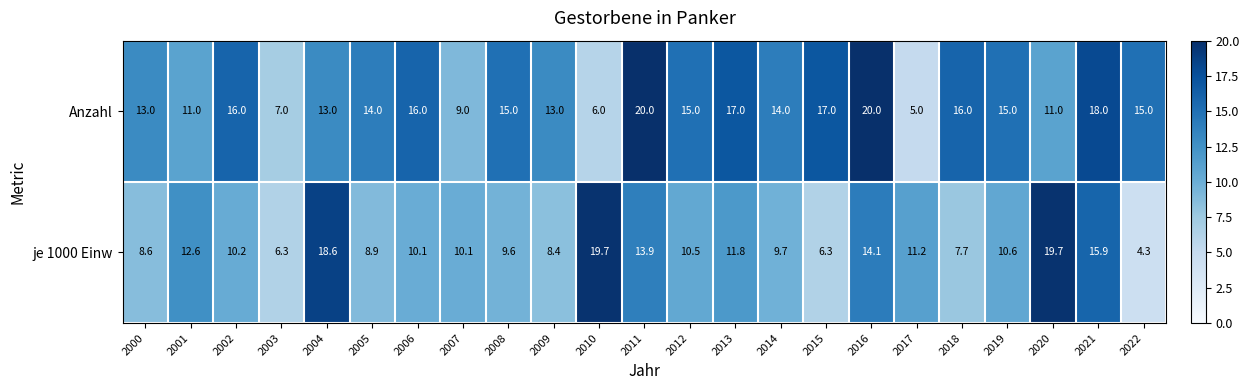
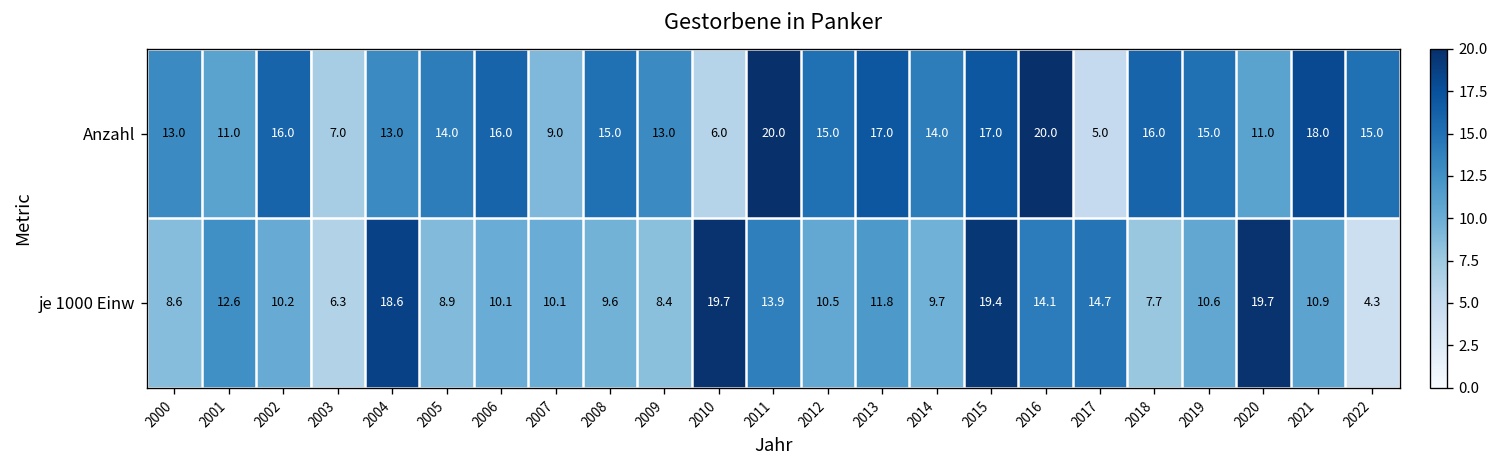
  {
    "Anzahl": {
      "2000": 13.0,
      "2001": 11.0,
      "2002": 16.0,
      "2003": 7.0,
      "2004": 13.0,
      "2005": 14.0,
      "2006": 16.0,
      "2007": 9.0,
      "2008": 15.0,
      "2009": 13.0,
      "2010": 6.0,
      "2011": 20.0,
      "2012": 15.0,
      "2013": 17.0,
      "2014": 14.0,
      "2015": 17.0,
      "2016": 20.0,
      "2017": 5.0,
      "2018": 16.0,
      "2019": 15.0,
      "2020": 11.0,
      "2021": 18.0,
      "2022": 15.0
    },
    "je 1000 Einw": {
      "2000": 8.6,
      "2001": 12.6,
      "2002": 10.2,
      "2003": 6.3,
      "2004": 18.6,
      "2005": 8.9,
      "2006": 10.1,
      "2007": 10.1,
      "2008": 9.6,
      "2009": 8.4,
      "2010": 19.7,
      "2011": 13.9,
      "2012": 10.5,
      "2013": 11.8,
      "2014": 9.7,
-     "2015": 6.3,
+     "2015": 19.4,
      "2016": 14.1,
-     "2017": 11.2,
+     "2017": 14.7,
      "2018": 7.7,
      "2019": 10.6,
      "2020": 19.7,
-     "2021": 15.9,
+     "2021": 10.9,
      "2022": 4.3
    }
  }
